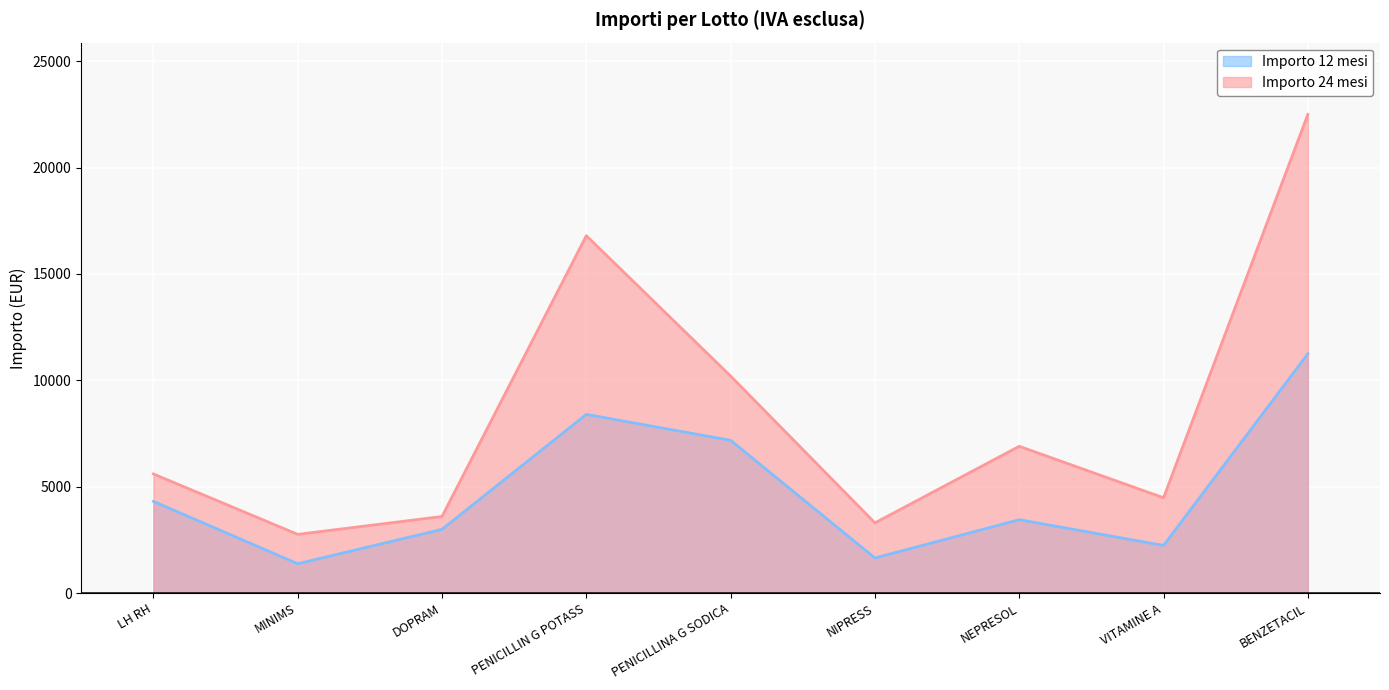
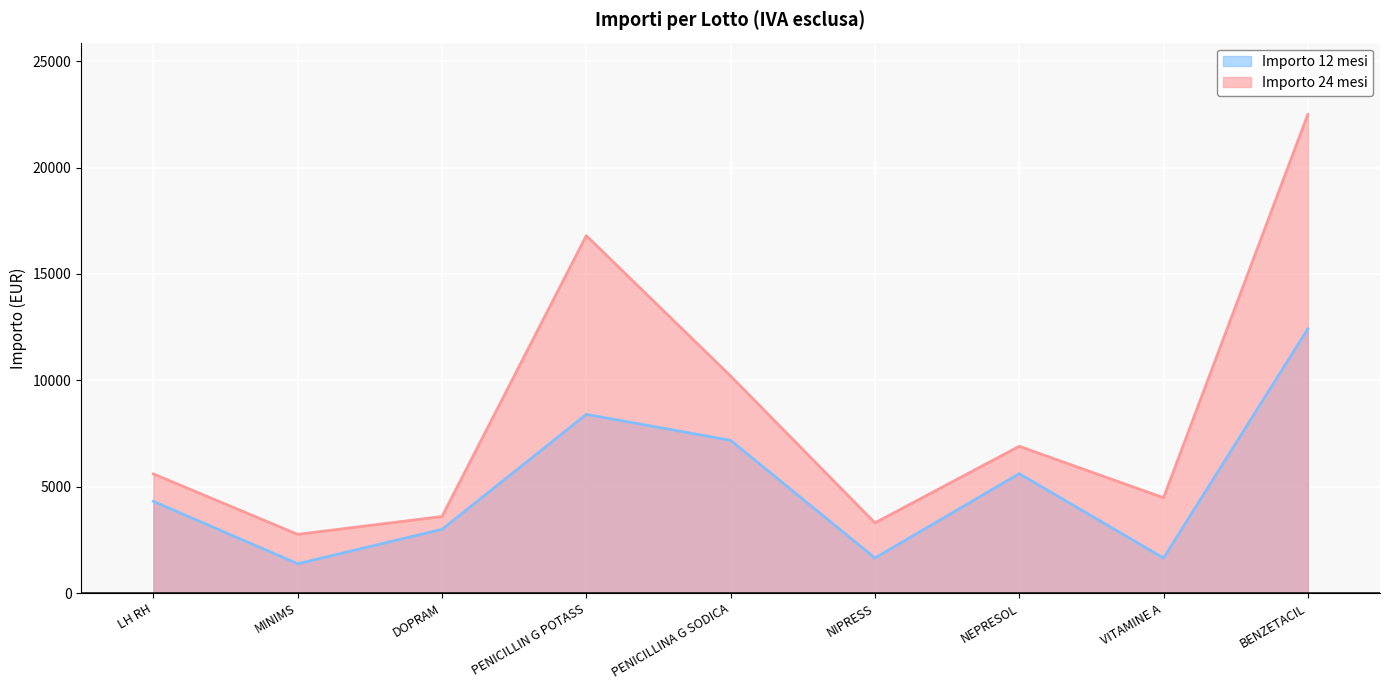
  {
    "Importo 12 mesi": {
      "LH RH": 4300,
      "MINIMS": 1400,
      "DOPRAM": 3000,
      "PENICILLIN G POTASS": 8400,
      "PENICILLINA G SODICA": 7200,
      "NIPRESS": 1700,
-     "NEPRESOL": 3500,
-     "VITAMINE A": 2200,
-     "BENZETACIL": 11300
+     "NEPRESOL": 5600,
+     "VITAMINE A": 1600,
+     "BENZETACIL": 12400
    },
    "Importo 24 mesi": {
      "LH RH": 5600,
      "MINIMS": 2800,
      "DOPRAM": 3600,
      "PENICILLIN G POTASS": 16800,
      "PENICILLINA G SODICA": 10200,
      "NIPRESS": 3300,
      "NEPRESOL": 6900,
      "VITAMINE A": 4500,
      "BENZETACIL": 22500
    }
  }
